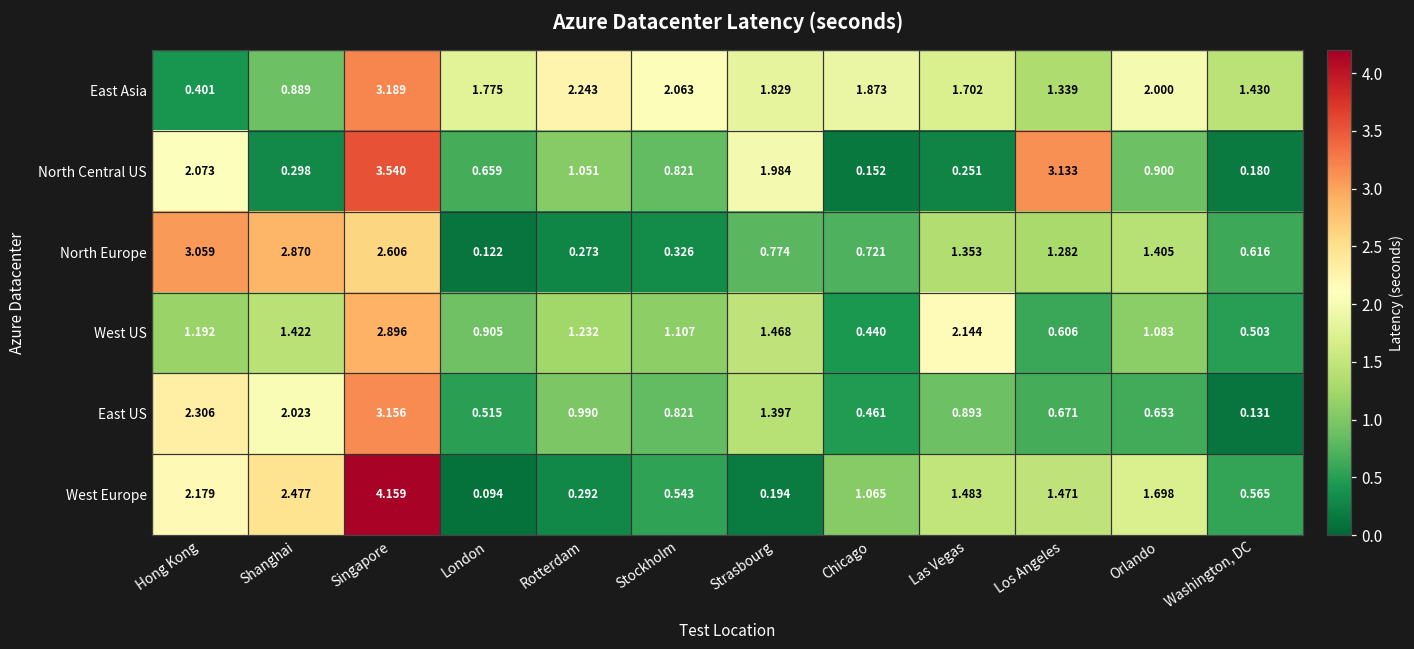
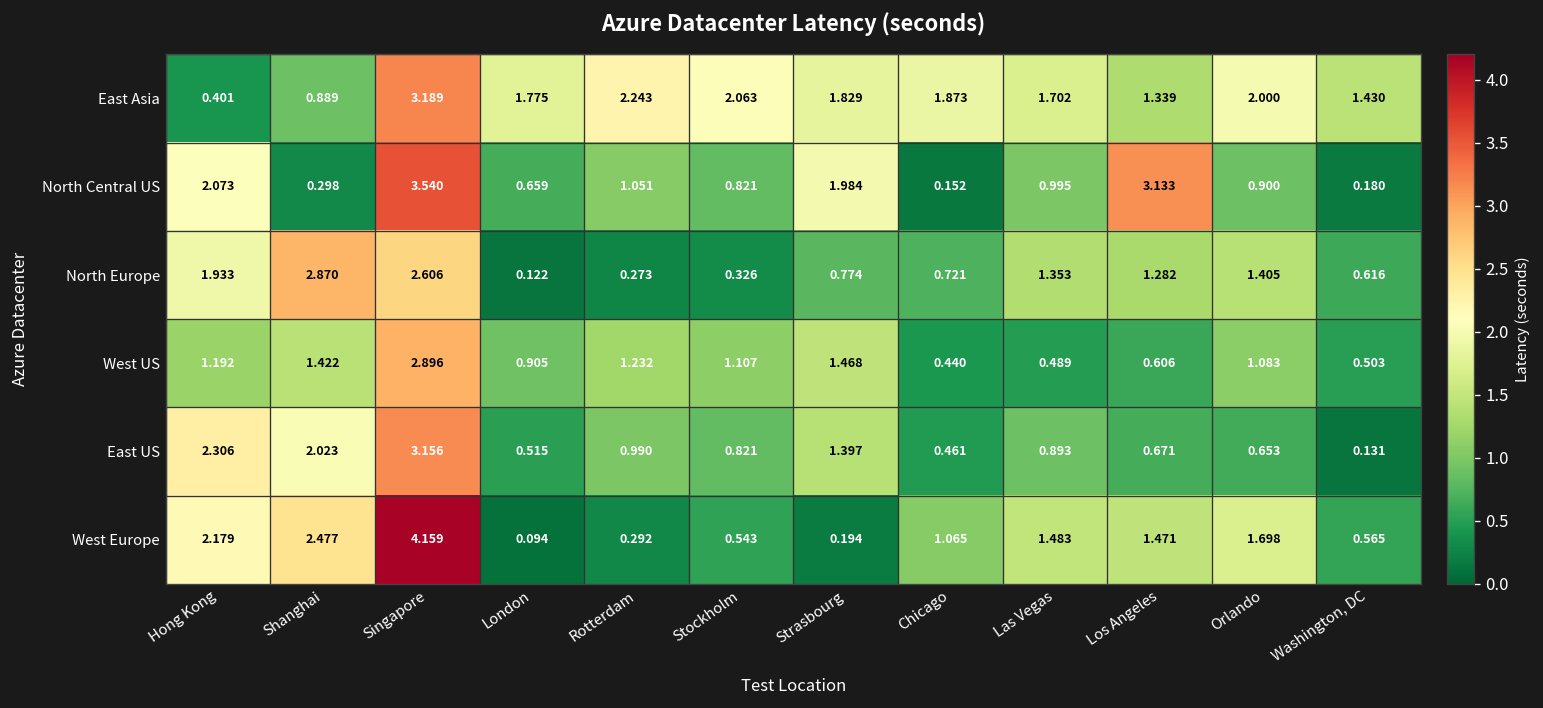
  {
    "East Asia": {
      "Hong Kong": 0.401,
      "Shanghai": 0.889,
      "Singapore": 3.189,
      "London": 1.775,
      "Rotterdam": 2.243,
      "Stockholm": 2.063,
      "Strasbourg": 1.829,
      "Chicago": 1.873,
      "Las Vegas": 1.702,
      "Los Angeles": 1.339,
      "Orlando": 2.000,
      "Washington, DC": 1.430
    },
    "North Central US": {
      "Hong Kong": 2.073,
      "Shanghai": 0.298,
      "Singapore": 3.540,
      "London": 0.659,
      "Rotterdam": 1.051,
      "Stockholm": 0.821,
      "Strasbourg": 1.984,
      "Chicago": 0.152,
-     "Las Vegas": 0.251,
+     "Las Vegas": 0.995,
      "Los Angeles": 3.133,
      "Orlando": 0.900,
      "Washington, DC": 0.180
    },
    "North Europe": {
-     "Hong Kong": 3.059,
+     "Hong Kong": 1.933,
      "Shanghai": 2.870,
      "Singapore": 2.606,
      "London": 0.122,
      "Rotterdam": 0.273,
      "Stockholm": 0.326,
      "Strasbourg": 0.774,
      "Chicago": 0.721,
      "Las Vegas": 1.353,
      "Los Angeles": 1.282,
      "Orlando": 1.405,
      "Washington, DC": 0.616
    },
    "West US": {
      "Hong Kong": 1.192,
      "Shanghai": 1.422,
      "Singapore": 2.896,
      "London": 0.905,
      "Rotterdam": 1.232,
      "Stockholm": 1.107,
      "Strasbourg": 1.468,
      "Chicago": 0.440,
-     "Las Vegas": 2.144,
+     "Las Vegas": 0.489,
      "Los Angeles": 0.606,
      "Orlando": 1.083,
      "Washington, DC": 0.503
    },
    "East US": {
      "Hong Kong": 2.306,
      "Shanghai": 2.023,
      "Singapore": 3.156,
      "London": 0.515,
      "Rotterdam": 0.990,
      "Stockholm": 0.821,
      "Strasbourg": 1.397,
      "Chicago": 0.461,
      "Las Vegas": 0.893,
      "Los Angeles": 0.671,
      "Orlando": 0.653,
      "Washington, DC": 0.131
    },
    "West Europe": {
      "Hong Kong": 2.179,
      "Shanghai": 2.477,
      "Singapore": 4.159,
      "London": 0.094,
      "Rotterdam": 0.292,
      "Stockholm": 0.543,
      "Strasbourg": 0.194,
      "Chicago": 1.065,
      "Las Vegas": 1.483,
      "Los Angeles": 1.471,
      "Orlando": 1.698,
      "Washington, DC": 0.565
    }
  }
